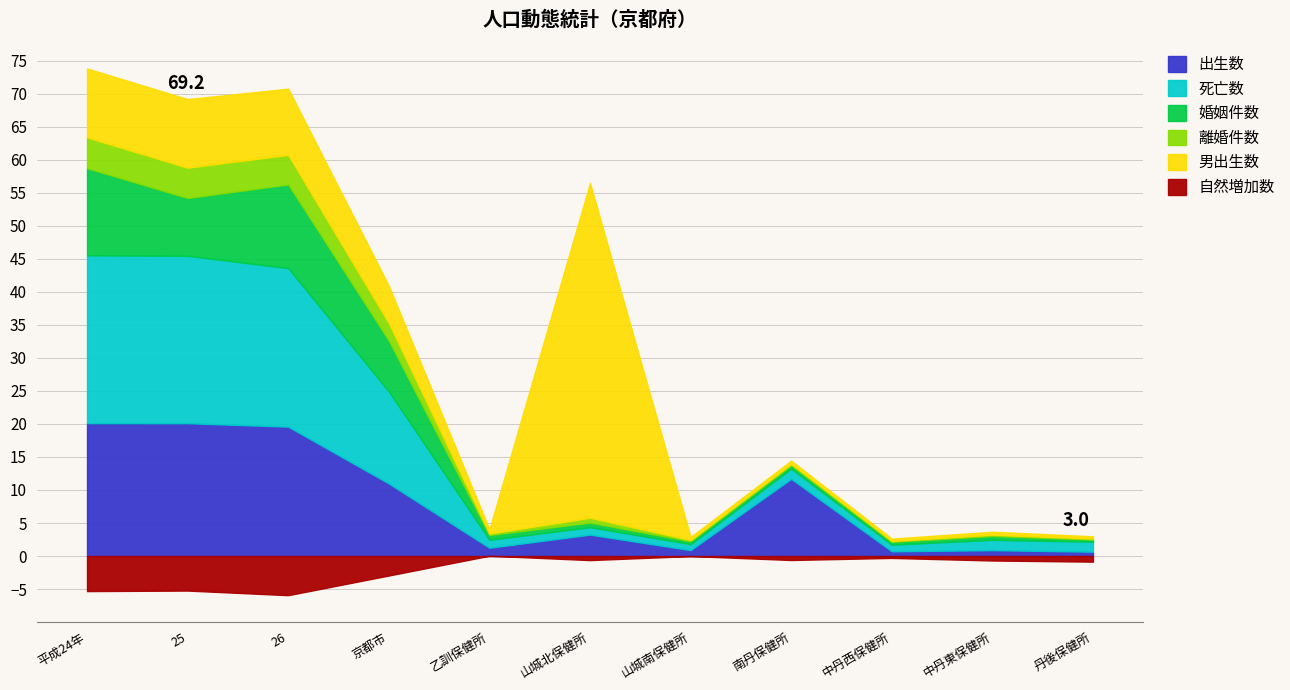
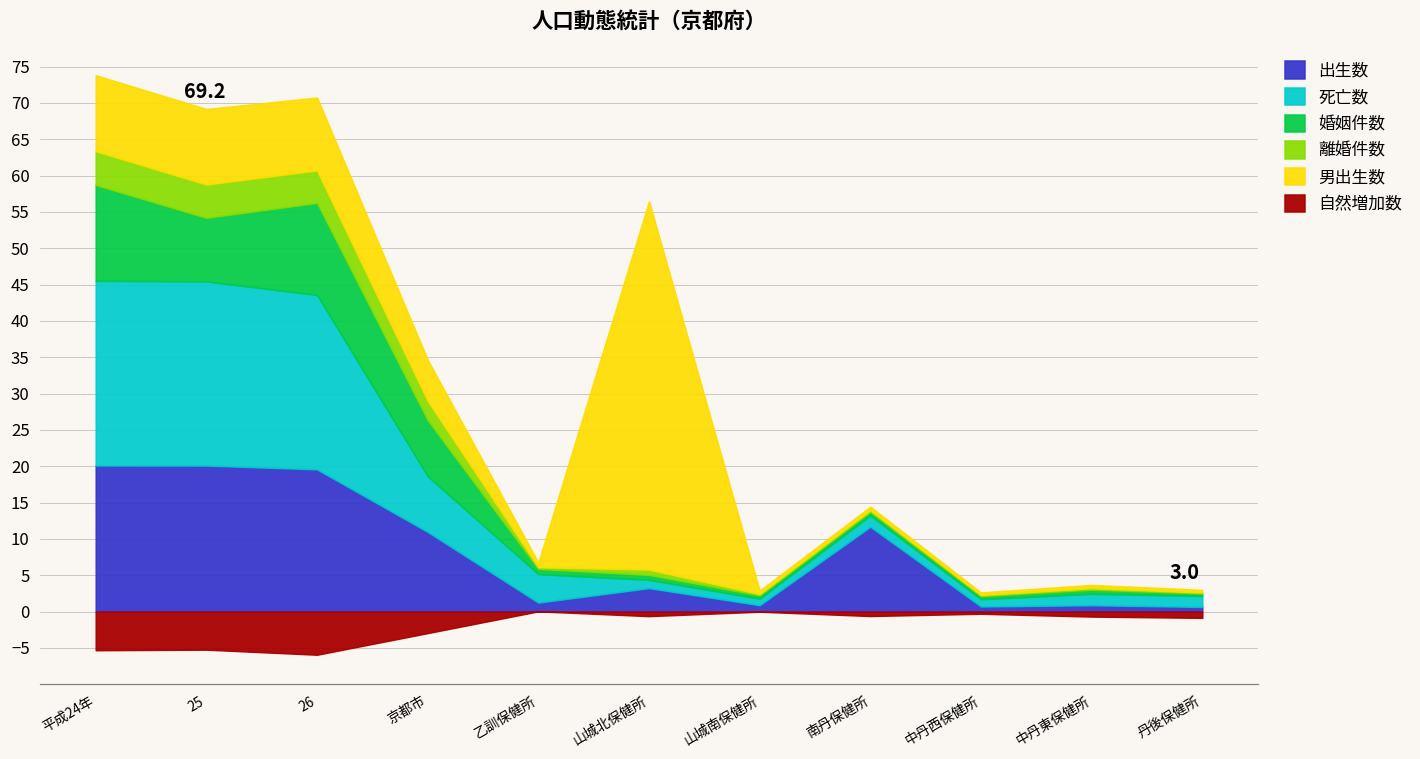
  {
    "出生数": {
      "平成24年": 20,
      "25": 20,
      "26": 20,
      "京都市": 11,
      "乙訓保健所": 1,
      "山城北保健所": 3,
      "山城南保健所": 1,
      "南丹保健所": 12,
      "中丹西保健所": 1,
      "中丹東保健所": 1,
      "丹後保健所": 1
    },
    "死亡数": {
      "平成24年": 25,
      "25": 25,
      "26": 24,
-     "京都市": 14,
-     "乙訓保健所": 1,
+     "京都市": 8,
+     "乙訓保健所": 4,
      "山城北保健所": 1,
      "山城南保健所": 1,
      "南丹保健所": 2,
      "中丹西保健所": 1,
      "中丹東保健所": 2
    },
    "婚姻件数": {
      "平成24年": 13,
      "25": 9,
      "26": 13,
      "京都市": 8,
      "山城北保健所": 1
    },
    "離婚件数": {
      "平成24年": 5,
      "25": 5,
      "26": 4,
      "京都市": 3,
      "山城北保健所": 1
    },
    "男出生数": {
      "平成24年": 10,
      "26": 10,
      "京都市": 6,
      "乙訓保健所": 1,
      "山城北保健所": 51,
      "山城南保健所": 0,
      "南丹保健所": 0,
      "中丹東保健所": 0
    }
  }
